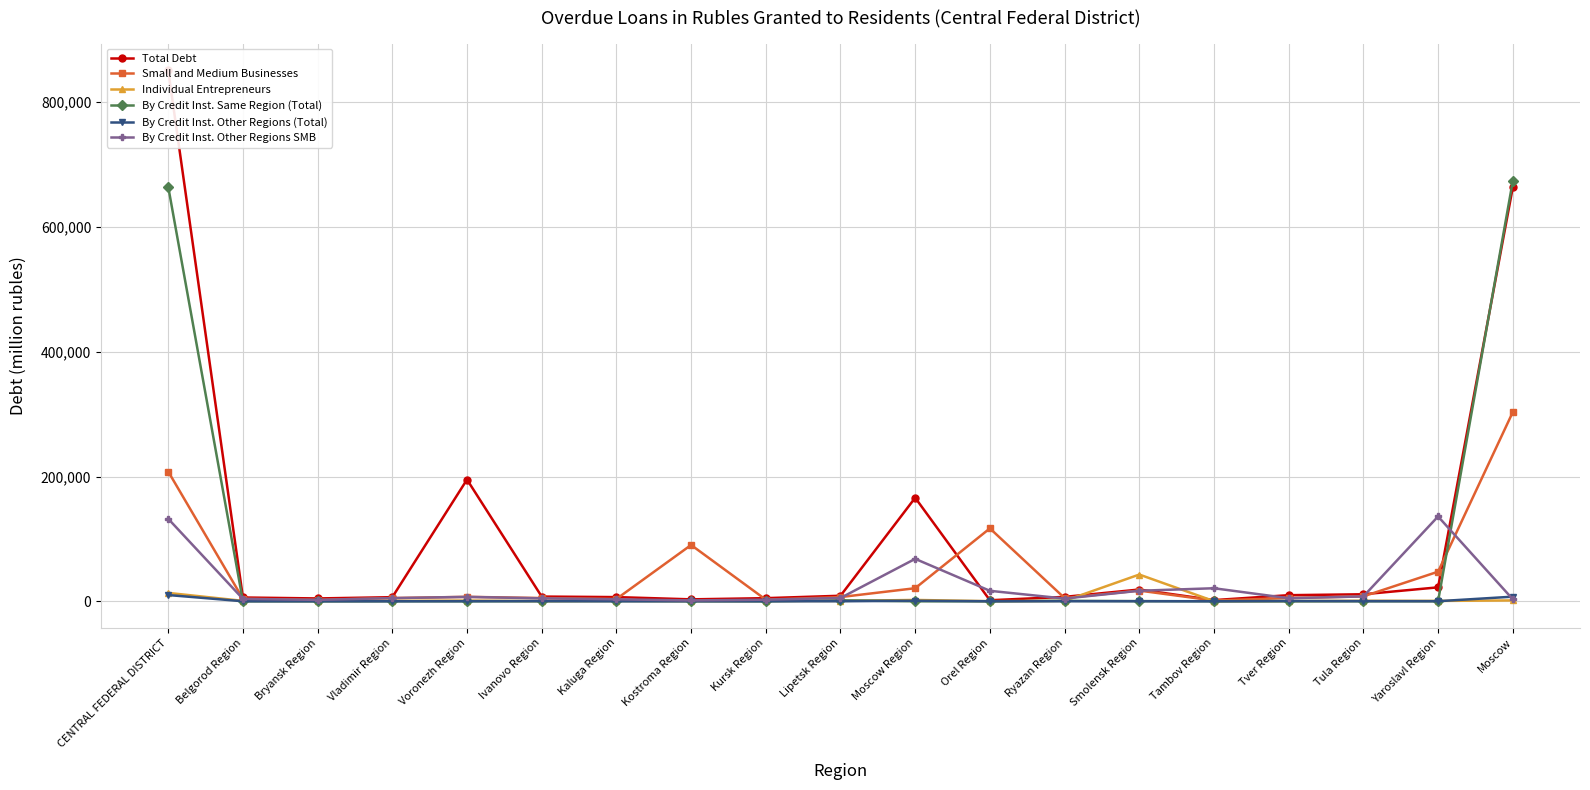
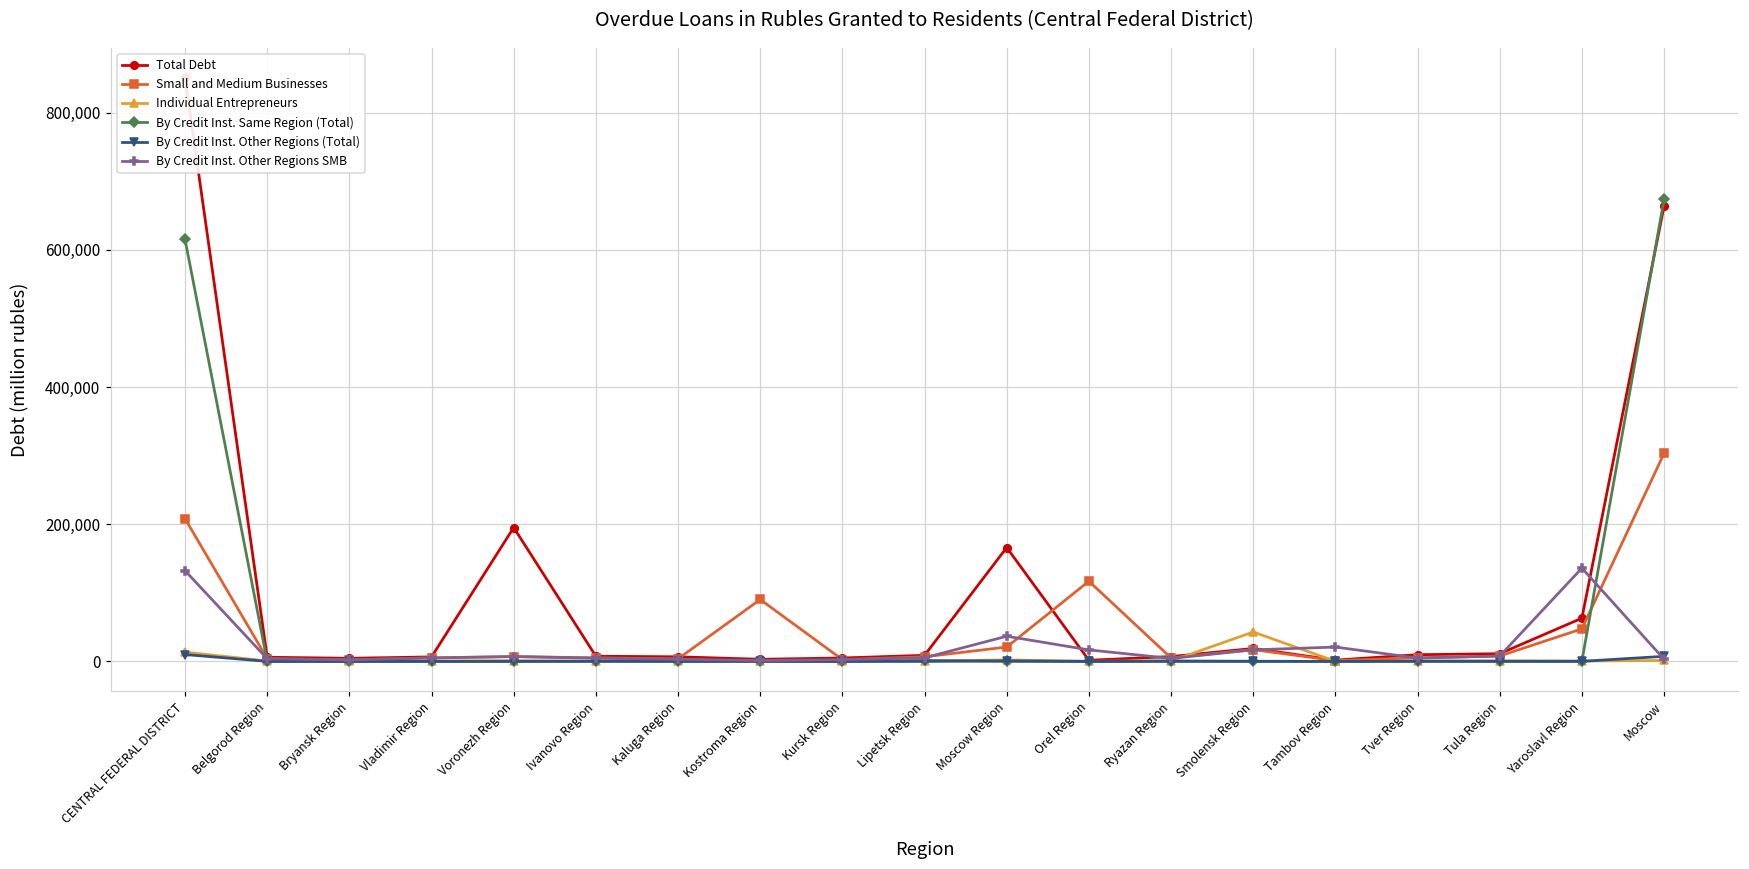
  {
    "Total Debt": {
      "Voronezh Region": "200,000",
      "Moscow Region": "170,000",
      "Tver Region": "10,000",
-     "Yaroslavl Region": "20,000",
+     "Yaroslavl Region": "60,000",
      "Moscow": "660,000"
    },
    "Small and Medium Businesses": {
      "CENTRAL FEDERAL DISTRICT": "210,000",
      "Kostroma Region": "90,000",
      "Moscow Region": "20,000",
      "Orel Region": "120,000",
      "Yaroslavl Region": "50,000",
      "Moscow": "300,000"
    },
    "Individual Entrepreneurs": {
      "Smolensk Region": "40,000"
    },
    "By Credit Inst. Same Region (Total)": {
-     "CENTRAL FEDERAL DISTRICT": "660,000",
+     "CENTRAL FEDERAL DISTRICT": "610,000",
      "Moscow": "670,000"
    },
    "By Credit Inst. Other Regions SMB": {
      "CENTRAL FEDERAL DISTRICT": "130,000",
-     "Moscow Region": "70,000",
+     "Moscow Region": "40,000",
      "Orel Region": "20,000",
      "Tambov Region": "20,000",
      "Yaroslavl Region": "140,000"
    }
  }
